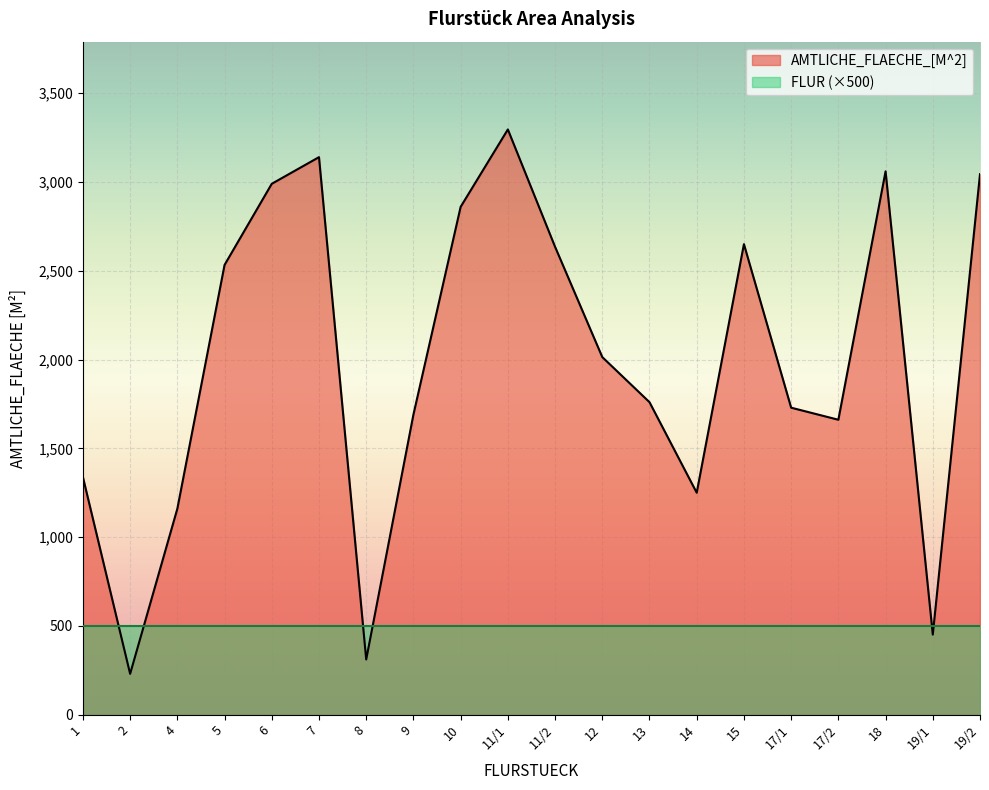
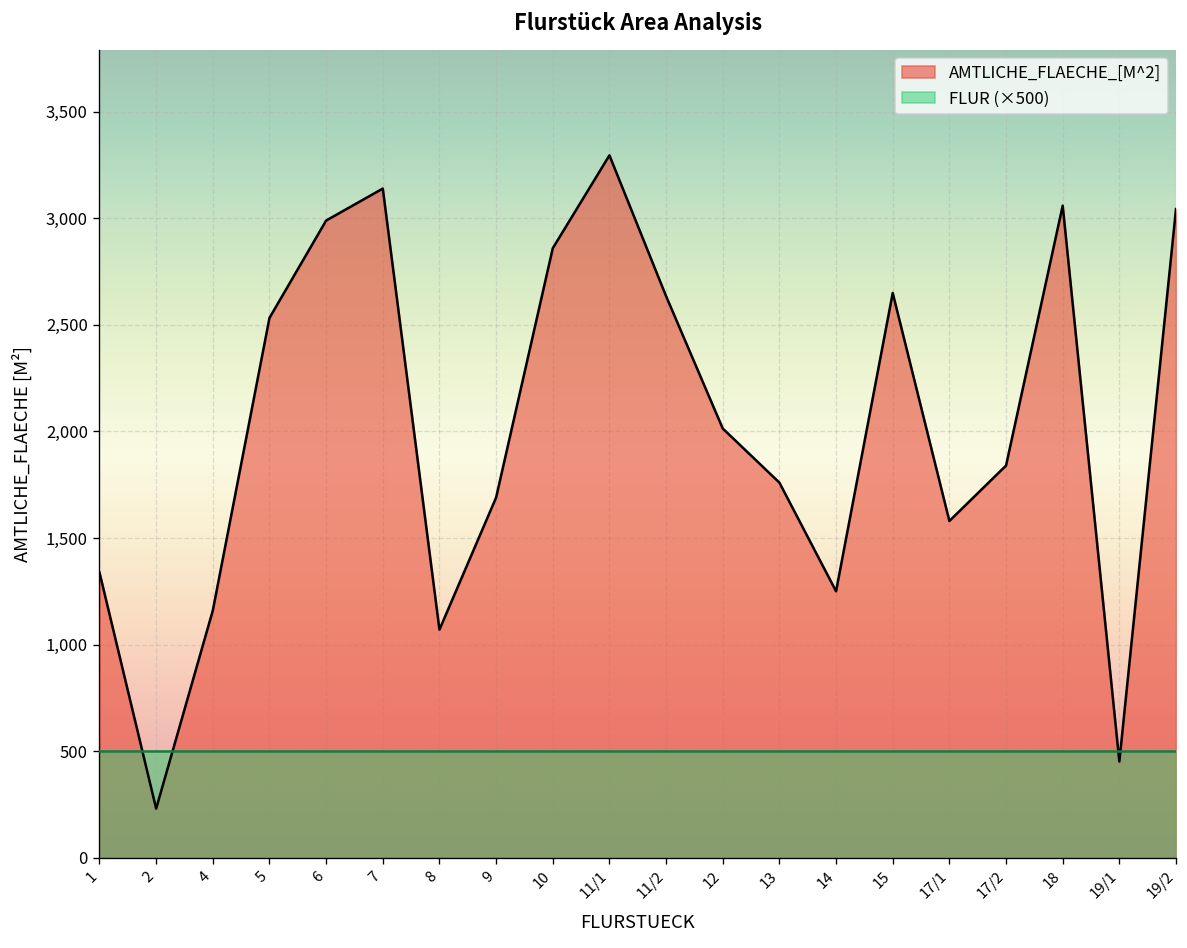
  {
    "AMTLICHE_FLAECHE_[M^2]": {
      "1": "1,340",
      "2": "230",
      "4": "1,160",
      "5": "2,530",
      "6": "2,990",
      "7": "3,140",
-     "8": "310",
+     "8": "1,070",
      "9": "1,690",
      "10": "2,860",
      "11/1": "3,300",
      "11/2": "2,640",
      "12": "2,010",
      "13": "1,760",
      "14": "1,250",
      "15": "2,650",
-     "17/1": "1,730",
-     "17/2": "1,660",
+     "17/1": "1,580",
+     "17/2": "1,840",
      "18": "3,060",
      "19/1": "450",
      "19/2": "3,040"
    },
    "FLUR (×500)": {
      "1": "500",
      "2": "500",
      "4": "500",
      "5": "500",
      "6": "500",
      "7": "500",
      "8": "500",
      "9": "500",
      "10": "500",
      "11/1": "500",
      "11/2": "500",
      "12": "500",
      "13": "500",
      "14": "500",
      "15": "500",
      "17/1": "500",
      "17/2": "500",
      "18": "500",
      "19/1": "500",
      "19/2": "500"
    }
  }
